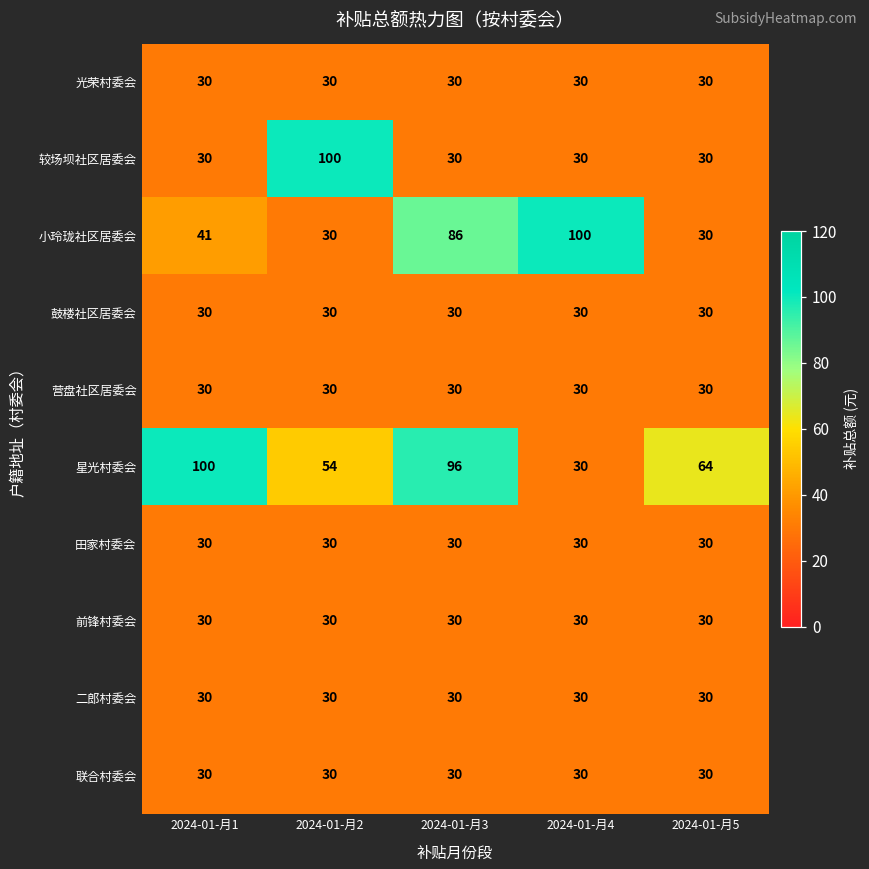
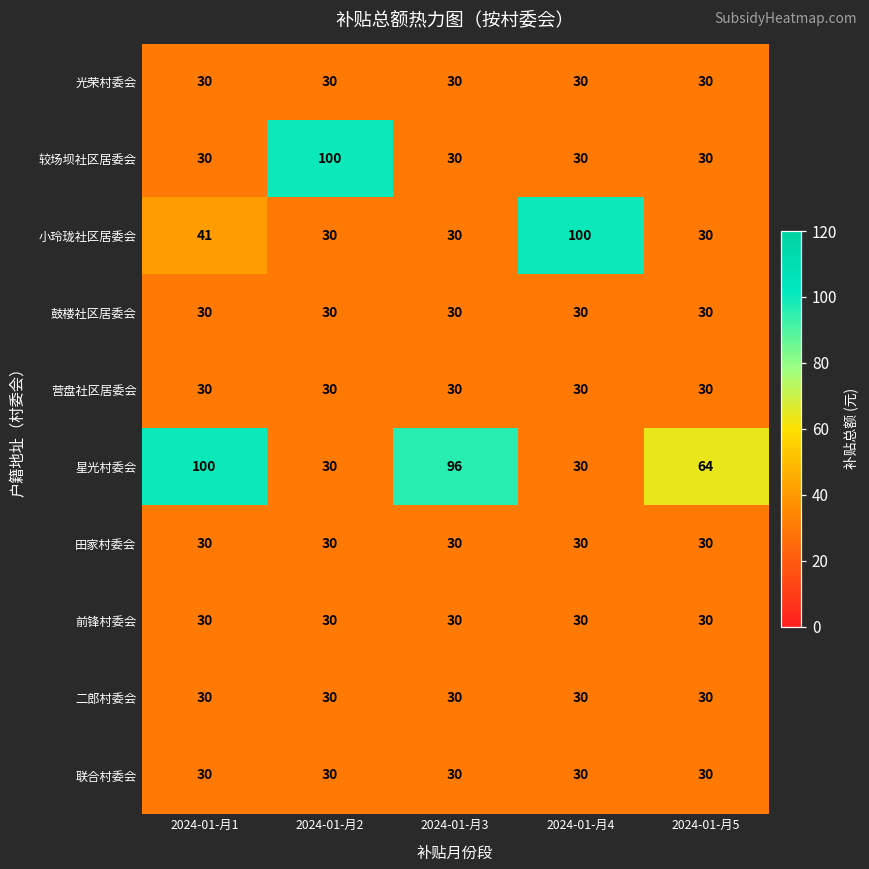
  {
    "光荣村委会": {
      "2024-01-月1": 30,
      "2024-01-月2": 30,
      "2024-01-月3": 30,
      "2024-01-月4": 30,
      "2024-01-月5": 30
    },
    "较场坝社区居委会": {
      "2024-01-月1": 30,
      "2024-01-月2": 100,
      "2024-01-月3": 30,
      "2024-01-月4": 30,
      "2024-01-月5": 30
    },
    "小玲珑社区居委会": {
      "2024-01-月1": 41,
      "2024-01-月2": 30,
-     "2024-01-月3": 86,
+     "2024-01-月3": 30,
      "2024-01-月4": 100,
      "2024-01-月5": 30
    },
    "鼓楼社区居委会": {
      "2024-01-月1": 30,
      "2024-01-月2": 30,
      "2024-01-月3": 30,
      "2024-01-月4": 30,
      "2024-01-月5": 30
    },
    "营盘社区居委会": {
      "2024-01-月1": 30,
      "2024-01-月2": 30,
      "2024-01-月3": 30,
      "2024-01-月4": 30,
      "2024-01-月5": 30
    },
    "星光村委会": {
      "2024-01-月1": 100,
-     "2024-01-月2": 54,
+     "2024-01-月2": 30,
      "2024-01-月3": 96,
      "2024-01-月4": 30,
      "2024-01-月5": 64
    },
    "田家村委会": {
      "2024-01-月1": 30,
      "2024-01-月2": 30,
      "2024-01-月3": 30,
      "2024-01-月4": 30,
      "2024-01-月5": 30
    },
    "前锋村委会": {
      "2024-01-月1": 30,
      "2024-01-月2": 30,
      "2024-01-月3": 30,
      "2024-01-月4": 30,
      "2024-01-月5": 30
    },
    "二郎村委会": {
      "2024-01-月1": 30,
      "2024-01-月2": 30,
      "2024-01-月3": 30,
      "2024-01-月4": 30,
      "2024-01-月5": 30
    },
    "联合村委会": {
      "2024-01-月1": 30,
      "2024-01-月2": 30,
      "2024-01-月3": 30,
      "2024-01-月4": 30,
      "2024-01-月5": 30
    }
  }
